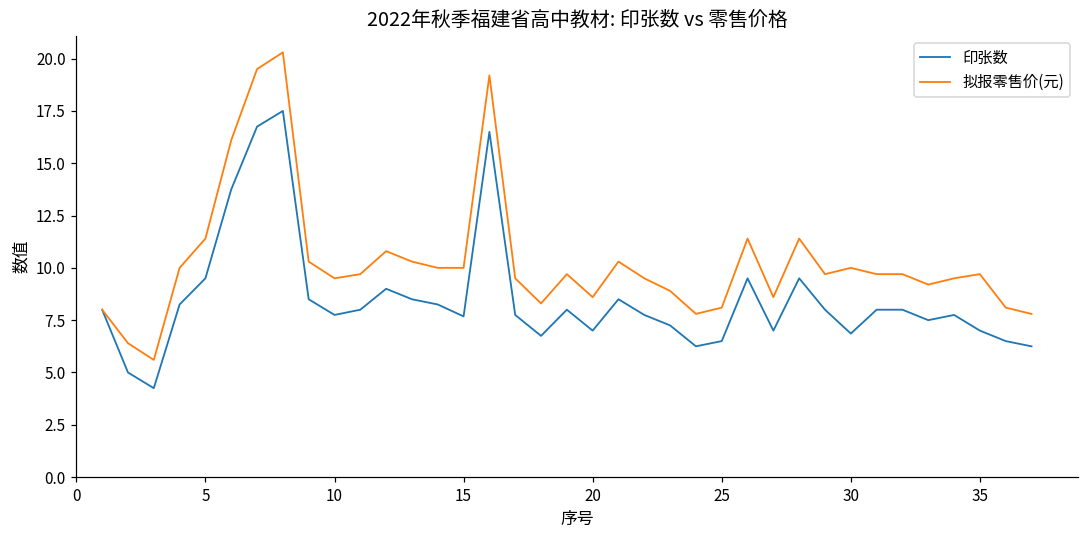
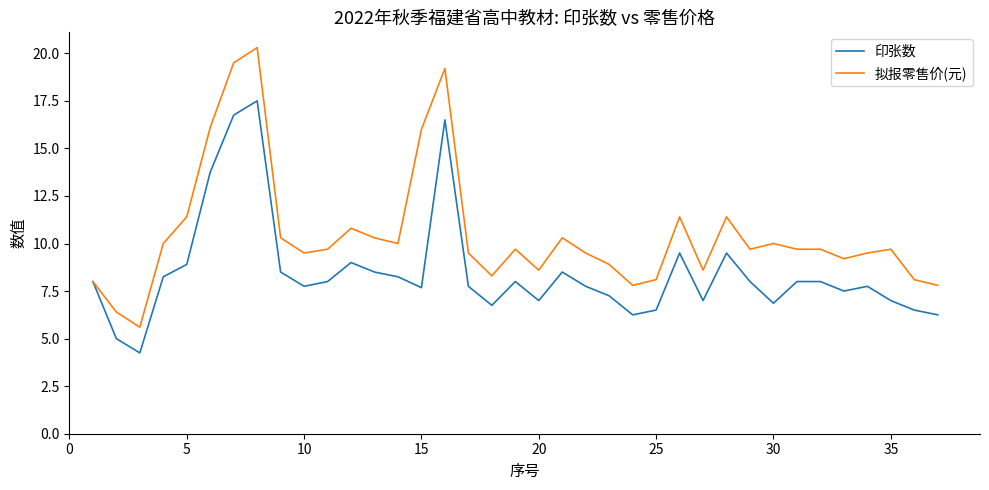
  {
    "印张数": {
-     "5": 9.5,
+     "5": 8.9,
      "10": 7.8,
      "15": 7.7,
      "20": 7.0,
      "25": 6.5,
      "30": 6.9,
      "35": 7.0
    },
    "拟报零售价(元)": {
      "5": 11.4,
      "10": 9.5,
-     "15": 10,
+     "15": 16,
      "20": 8.6,
      "25": 8,
      "30": 10,
      "35": 9.7
    }
  }
